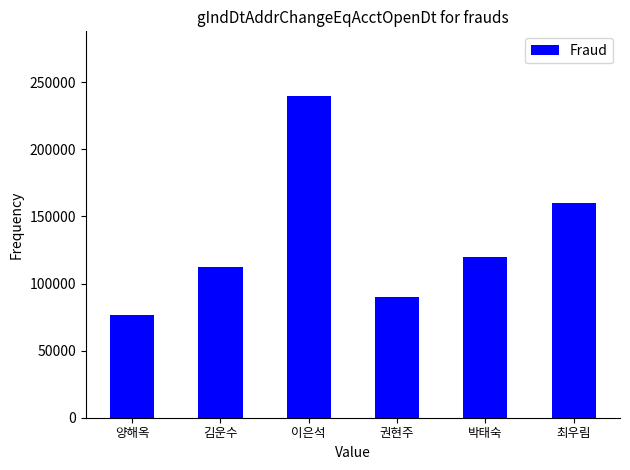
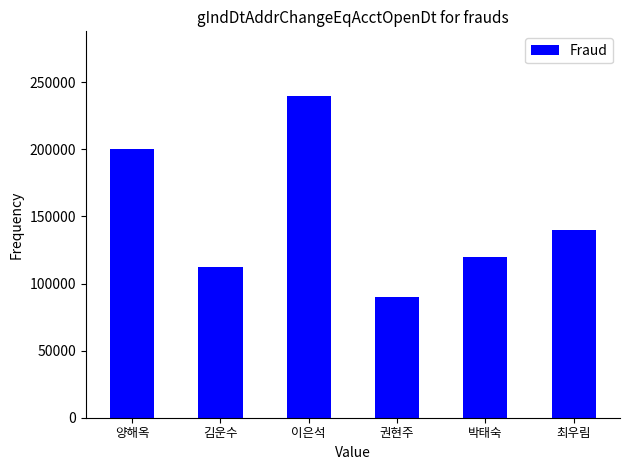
  {
-   "양해옥": 77000,
+   "양해옥": 200000,
    "김운수": 112000,
    "이은석": 240000,
    "권현주": 90000,
    "박태숙": 120000,
-   "최우림": 160000
+   "최우림": 140000
  }
